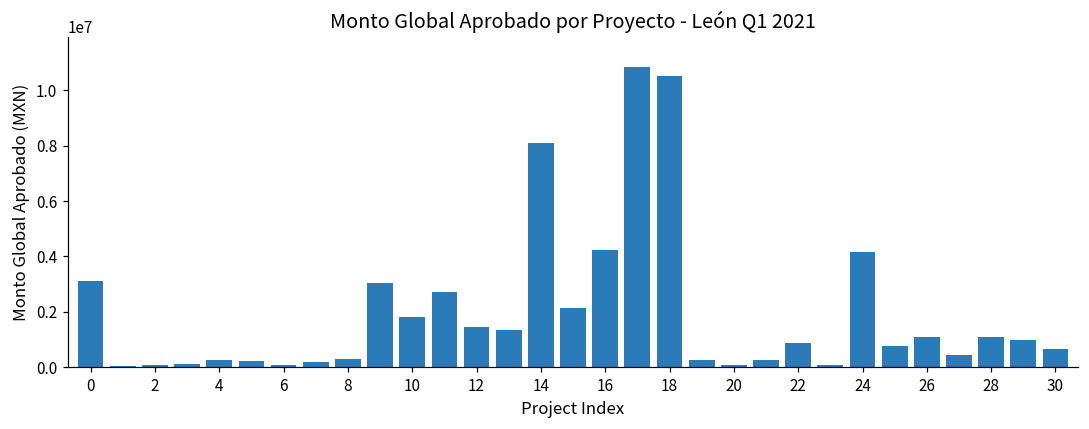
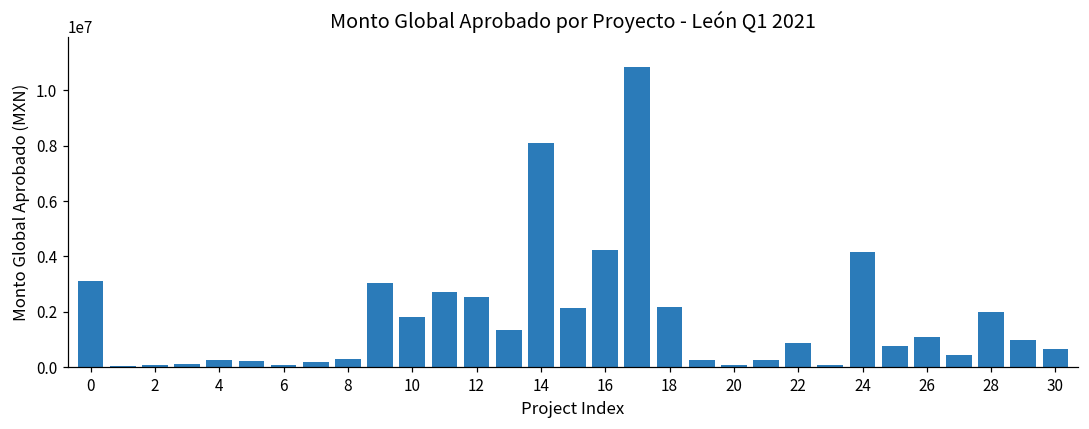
  {
    "0": 3100000,
    "4": 200000,
    "8": 300000,
    "10": 1800000,
-   "12": 1500000,
+   "12": 2500000,
    "14": 8100000,
    "16": 4200000,
-   "18": 10500000,
+   "18": 2200000,
    "22": 900000,
    "24": 4200000,
    "26": 1100000,
-   "28": 1100000,
+   "28": 2000000,
    "30": 700000
  }
